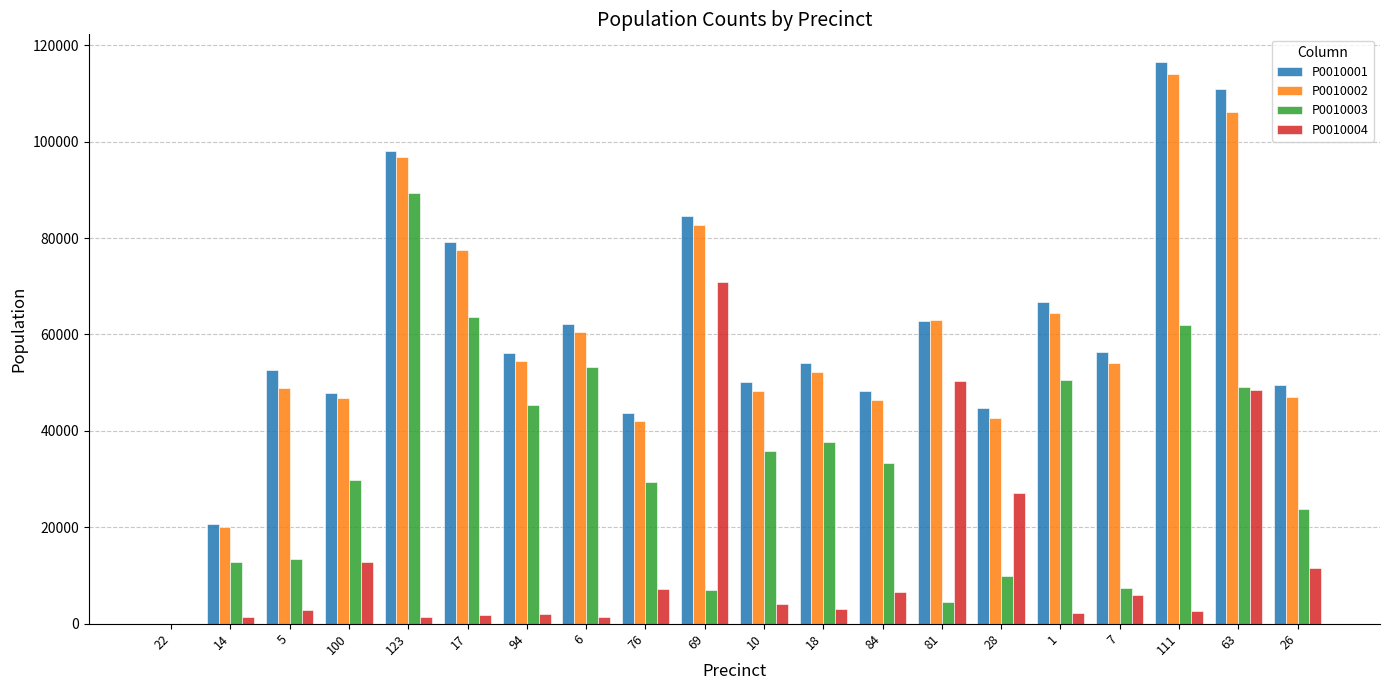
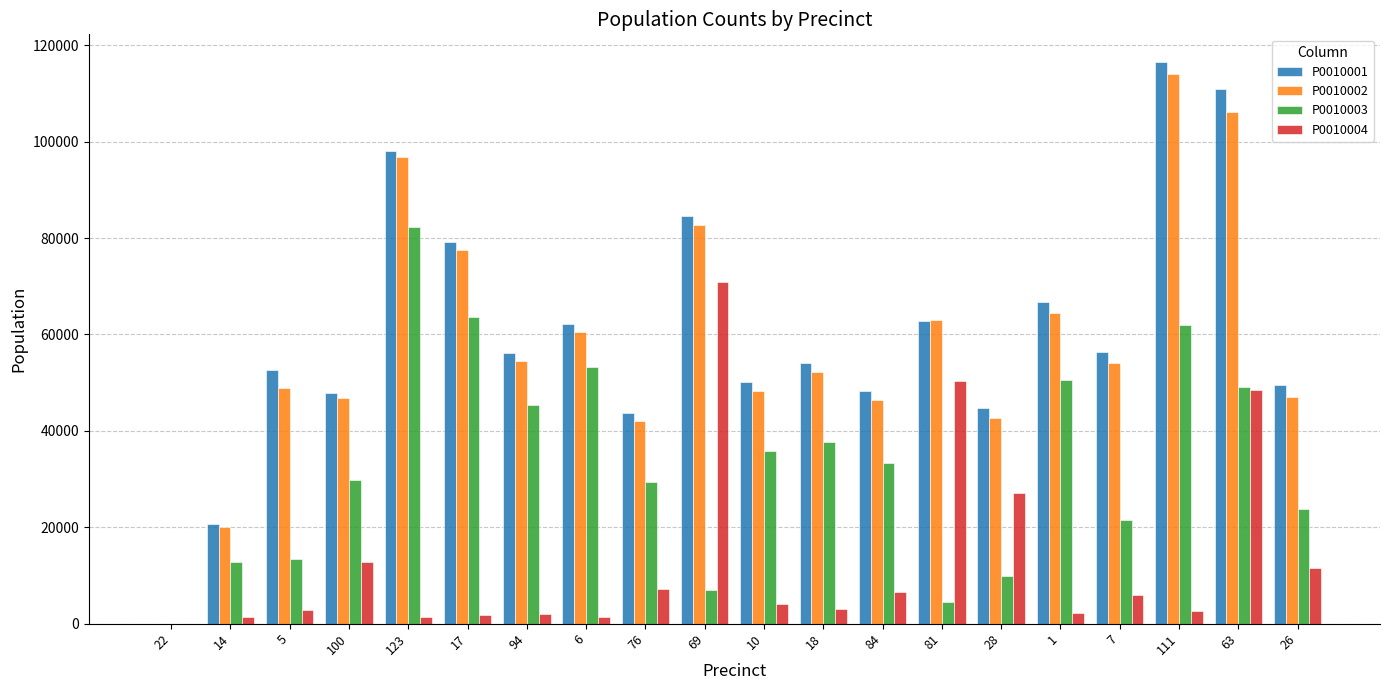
  {
    "P0010001": {
      "14": 21000,
      "5": 53000,
      "100": 48000,
      "123": 98000,
      "17": 79000,
      "94": 56000,
      "6": 62000,
      "76": 44000,
      "69": 84000,
      "10": 50000,
      "18": 54000,
      "84": 48000,
      "81": 63000,
      "28": 45000,
      "1": 67000,
      "7": 56000,
      "111": 116000,
      "63": 111000,
      "26": 50000
    },
    "P0010002": {
      "14": 20000,
      "5": 49000,
      "100": 47000,
      "123": 97000,
      "17": 78000,
      "94": 55000,
      "6": 60000,
      "76": 42000,
      "69": 83000,
      "10": 48000,
      "18": 52000,
      "84": 46000,
      "81": 63000,
      "28": 43000,
      "1": 64000,
      "7": 54000,
      "111": 114000,
      "63": 106000,
      "26": 47000
    },
    "P0010003": {
      "14": 13000,
      "5": 13000,
      "100": 30000,
-     "123": 89000,
+     "123": 82000,
      "17": 64000,
      "94": 45000,
      "6": 53000,
      "76": 29000,
      "69": 7000,
      "10": 36000,
      "18": 38000,
      "84": 33000,
      "81": 5000,
      "28": 10000,
      "1": 50000,
-     "7": 7000,
+     "7": 22000,
      "111": 62000,
      "63": 49000,
      "26": 24000
    },
    "P0010004": {
      "14": 1000,
      "5": 3000,
      "100": 13000,
      "123": 1000,
      "17": 2000,
      "94": 2000,
      "6": 1000,
      "76": 7000,
      "69": 71000,
      "10": 4000,
      "18": 3000,
      "84": 6000,
      "81": 50000,
      "28": 27000,
      "1": 2000,
      "7": 6000,
      "111": 3000,
      "63": 49000,
      "26": 12000
    }
  }
